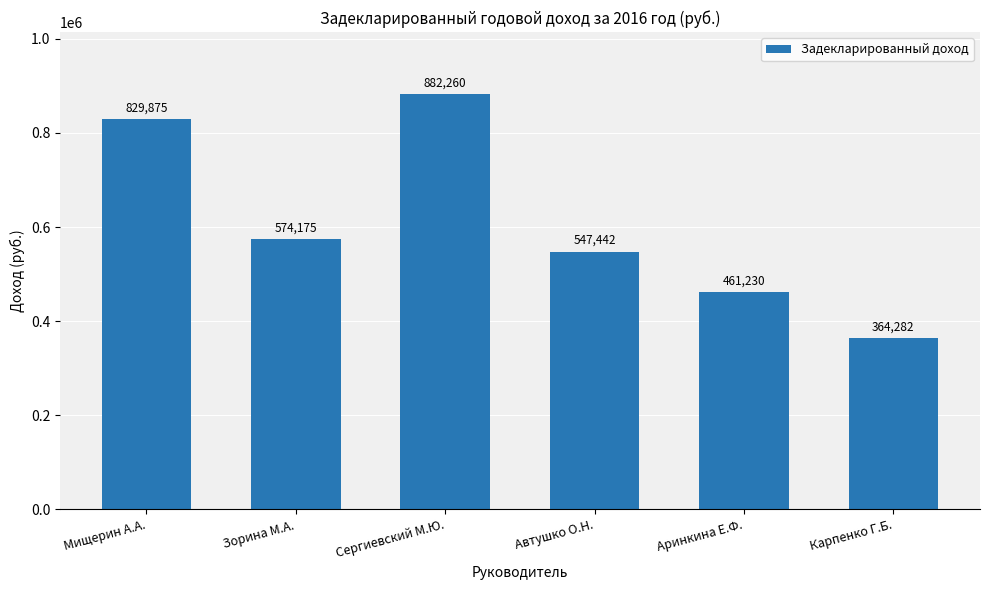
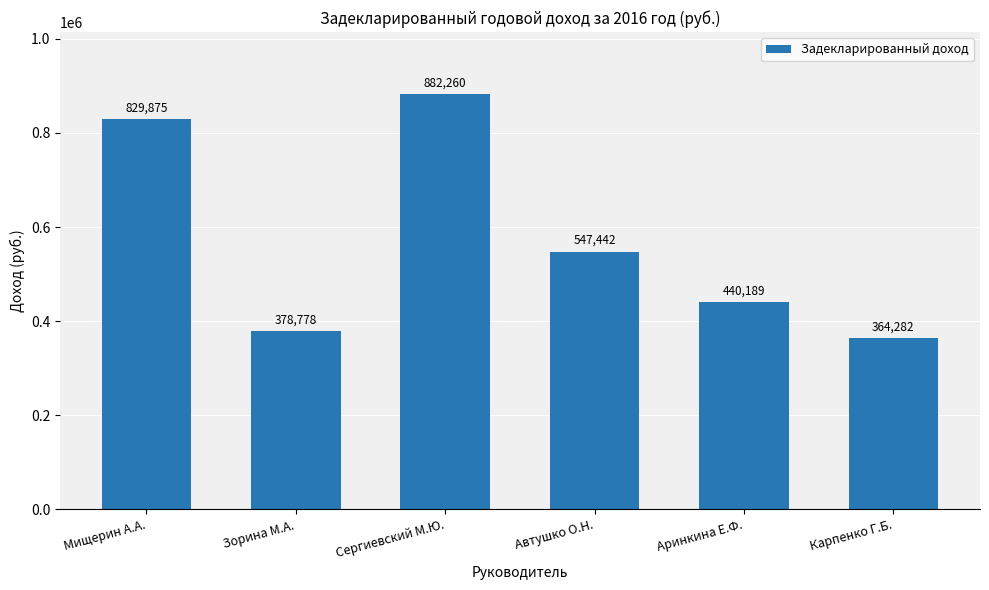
  {
    "Мищерин А.А.": "829,875",
-   "Зорина М.А.": "574,175",
+   "Зорина М.А.": "378,778",
    "Сергиевский М.Ю.": "882,260",
    "Автушко О.Н.": "547,442",
-   "Аринкина Е.Ф.": "461,230",
+   "Аринкина Е.Ф.": "440,189",
    "Карпенко Г.Б.": "364,282"
  }
